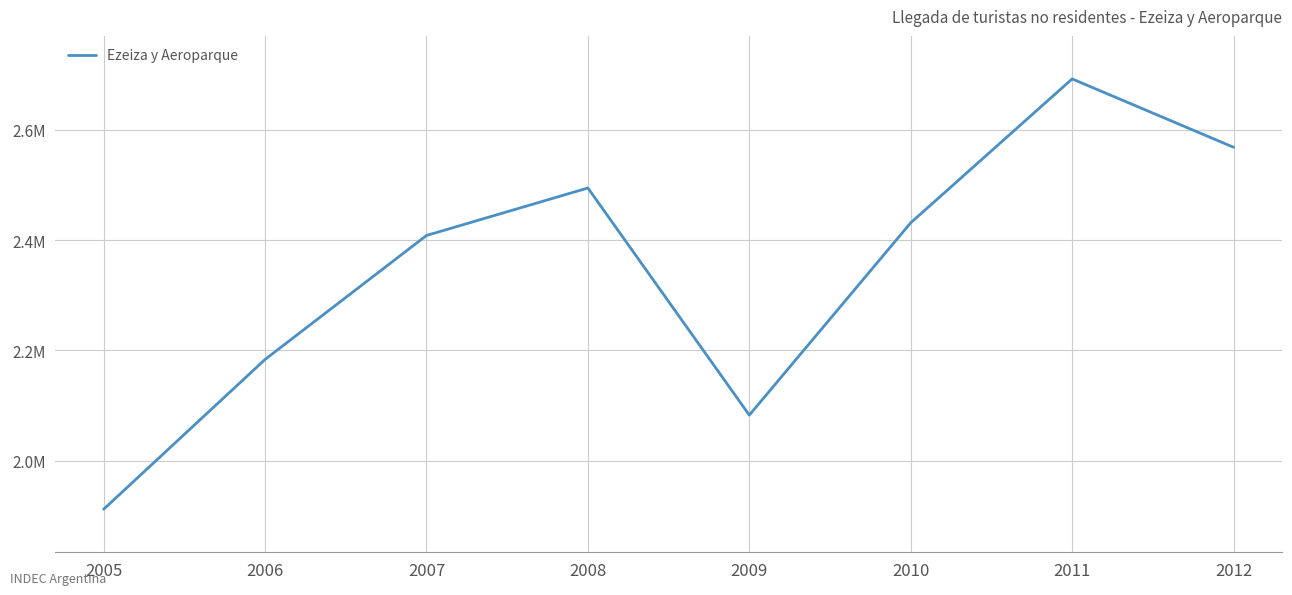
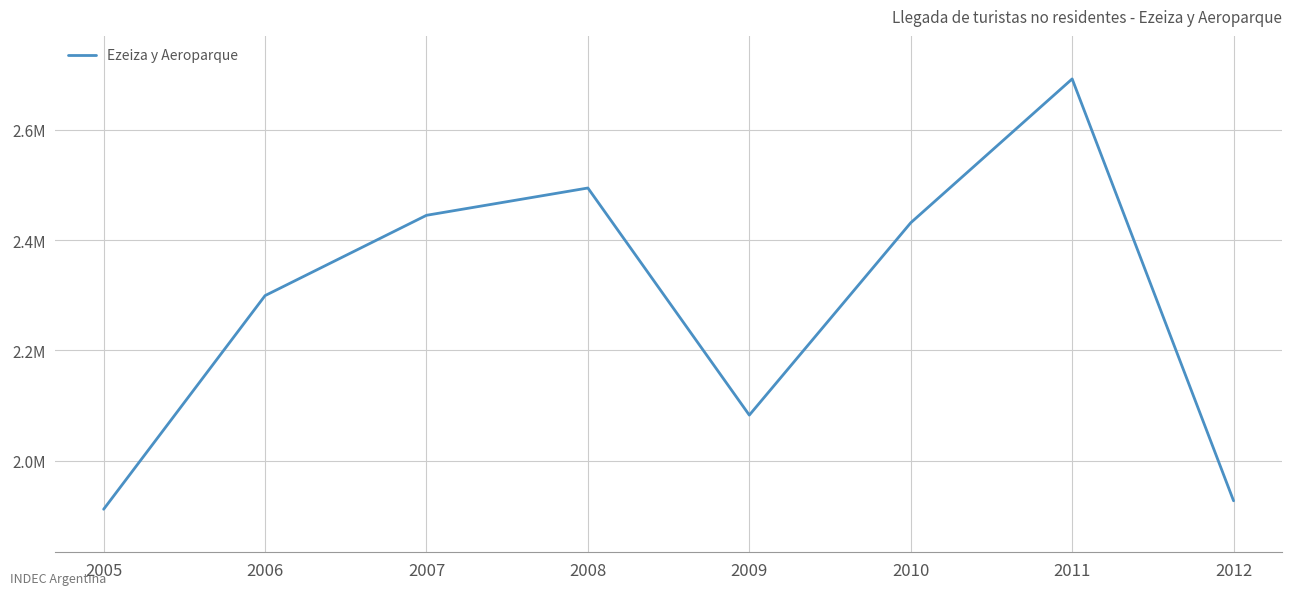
  {
    "2005": 1910000,
-   "2006": 2180000,
-   "2007": 2410000,
+   "2006": 2300000,
+   "2007": 2440000,
    "2008": 2490000,
    "2009": 2080000,
    "2010": 2430000,
    "2011": 2690000,
-   "2012": 2570000
+   "2012": 1930000
  }
